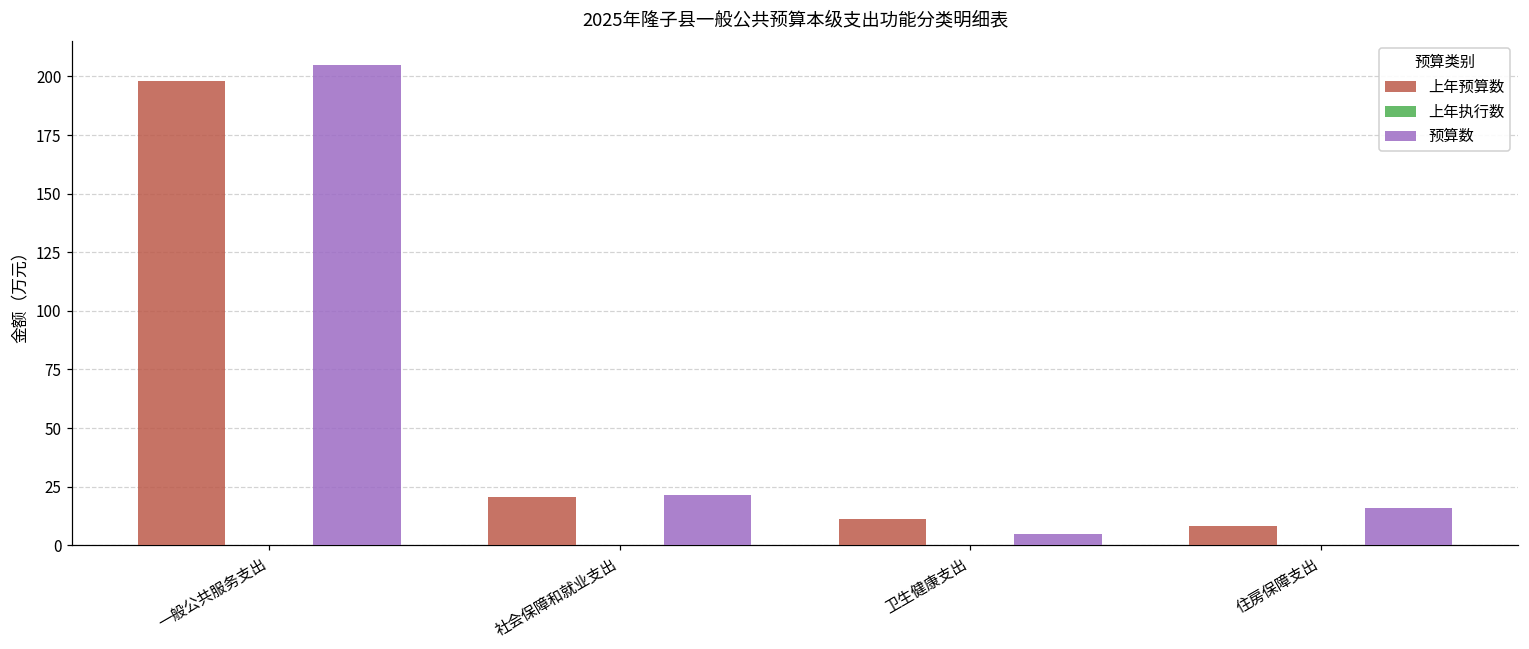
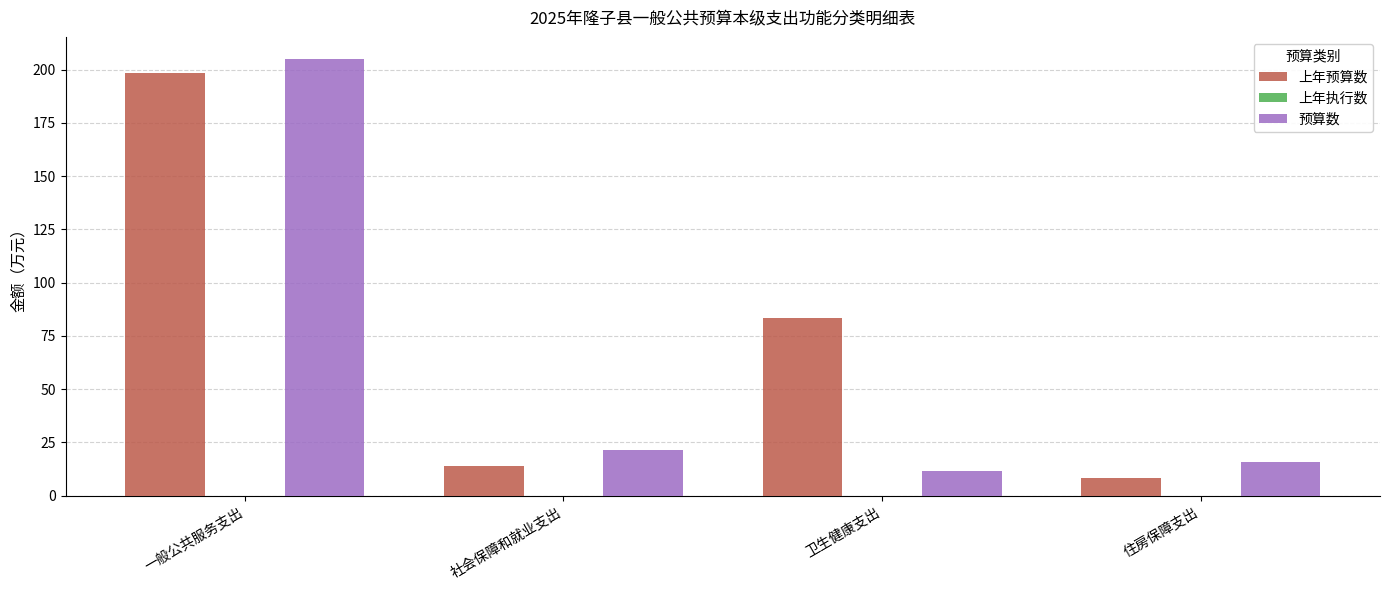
  {
    "上年预算数": {
      "一般公共服务支出": 198,
-     "社会保障和就业支出": 20,
-     "卫生健康支出": 11,
+     "社会保障和就业支出": 14,
+     "卫生健康支出": 83,
      "住房保障支出": 8
    },
    "上年执行数": {
      "一般公共服务支出": 0,
      "社会保障和就业支出": 0,
      "卫生健康支出": 0,
      "住房保障支出": 0
    },
    "预算数": {
      "一般公共服务支出": 205,
      "社会保障和就业支出": 21,
-     "卫生健康支出": 5,
+     "卫生健康支出": 12,
      "住房保障支出": 16
    }
  }
